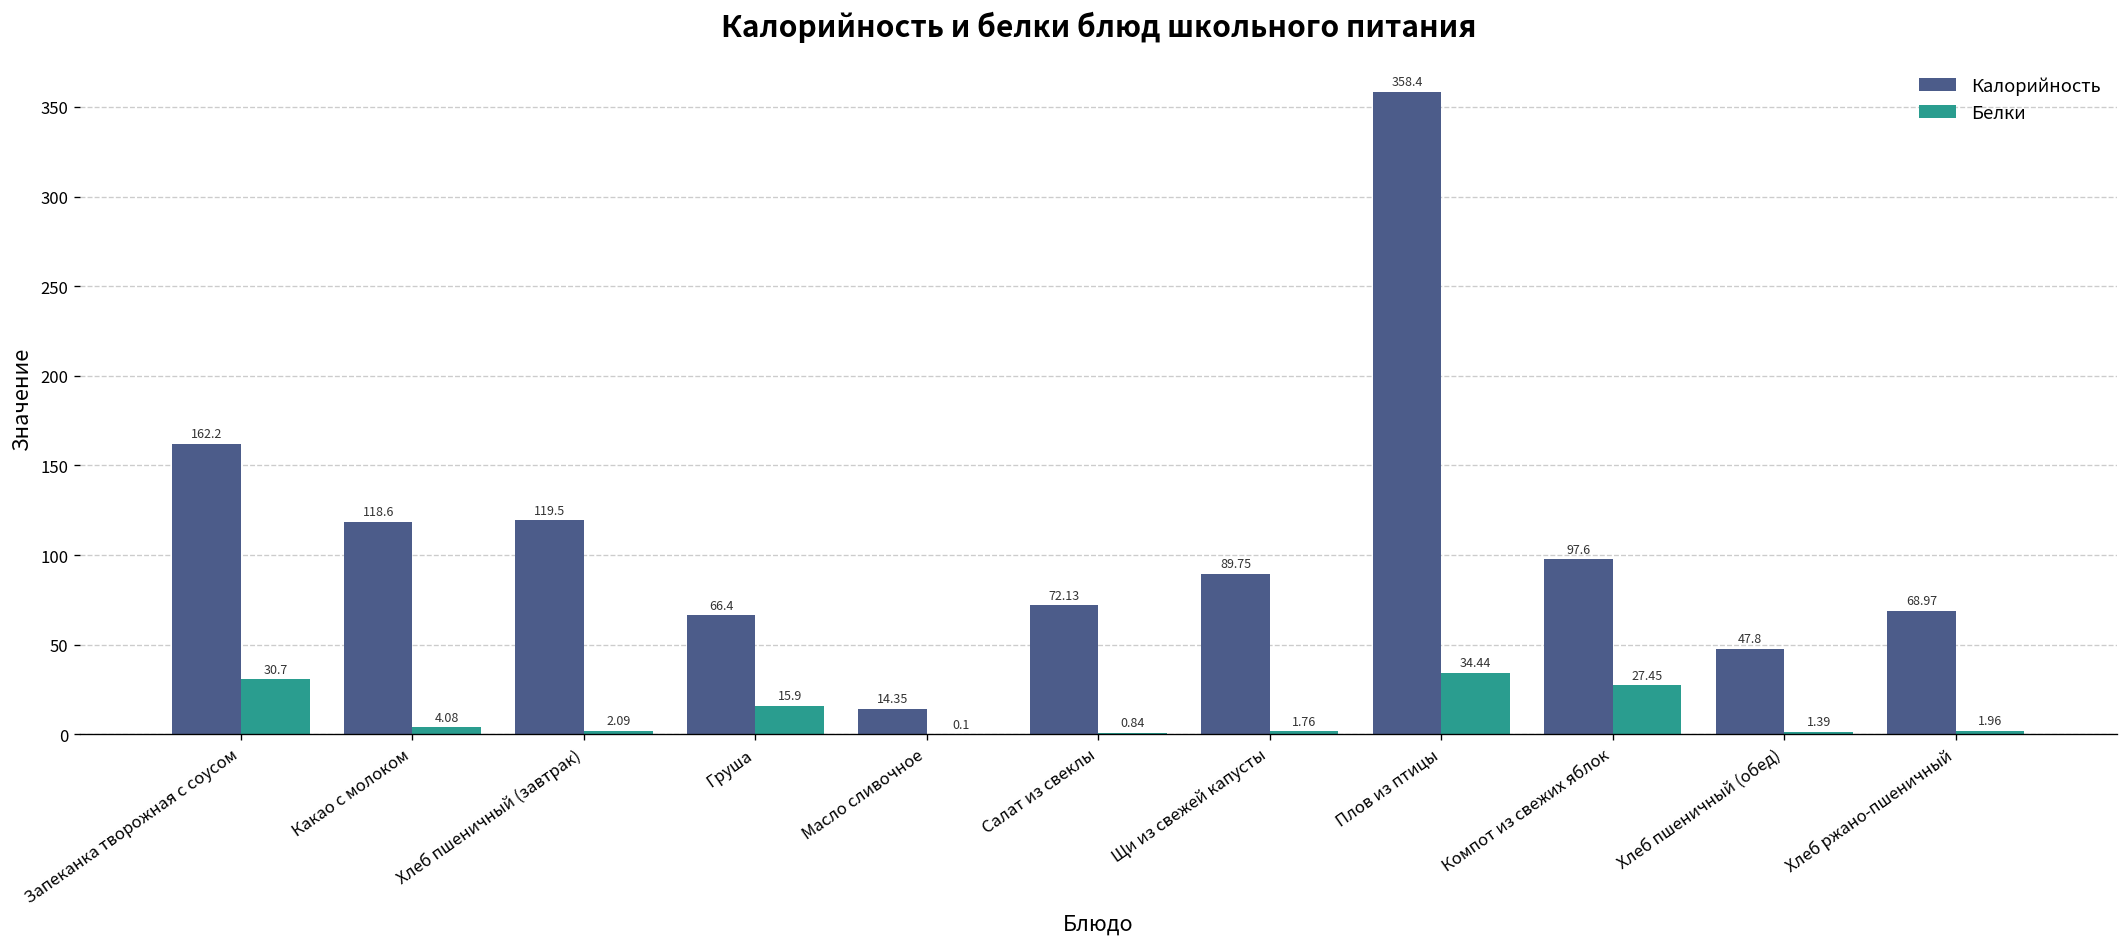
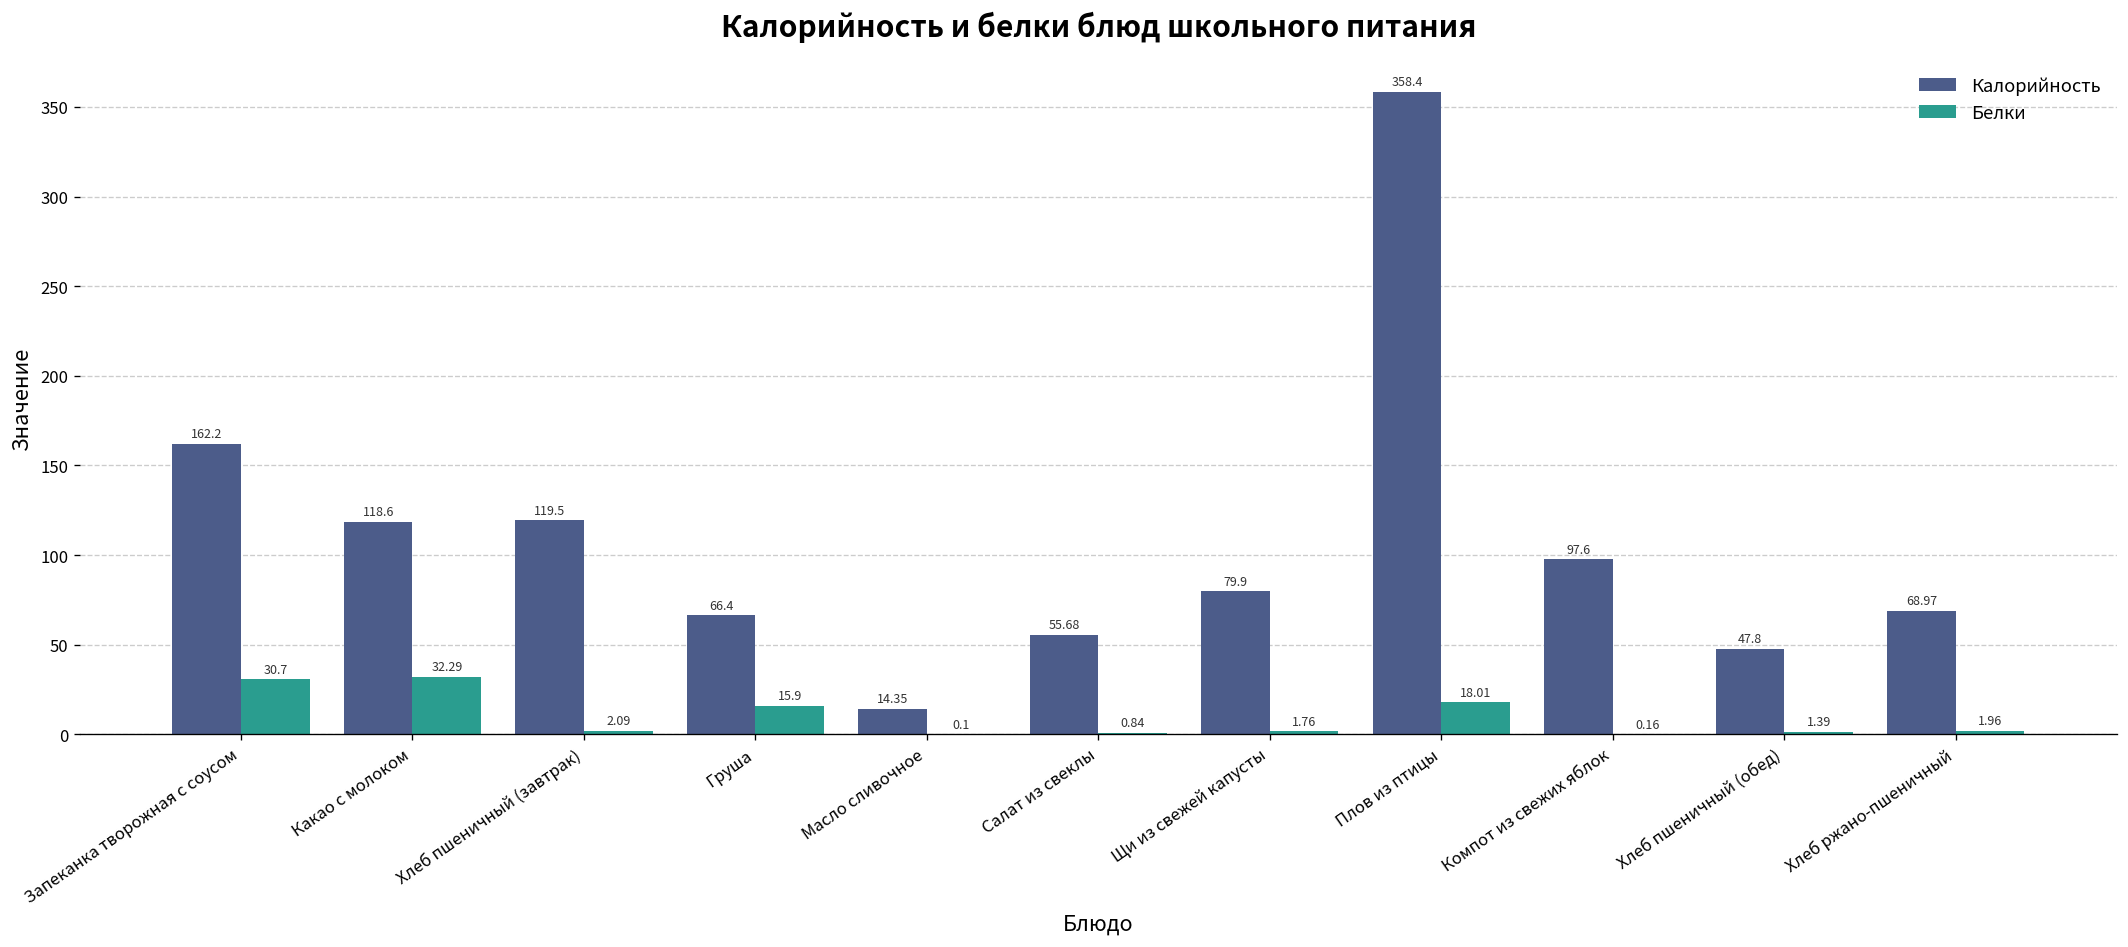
  {
    "Калорийность": {
      "Запеканка творожная с соусом": 162.2,
      "Какао с молоком": 118.6,
      "Хлеб пшеничный (завтрак)": 119.5,
      "Груша": 66.4,
      "Масло сливочное": 14.35,
-     "Салат из свеклы": 72.13,
-     "Щи из свежей капусты": 89.75,
+     "Салат из свеклы": 55.68,
+     "Щи из свежей капусты": 79.9,
      "Плов из птицы": 358.4,
      "Компот из свежих яблок": 97.6,
      "Хлеб пшеничный (обед)": 47.8,
      "Хлеб ржано-пшеничный": 68.97
    },
    "Белки": {
      "Запеканка творожная с соусом": 30.7,
-     "Какао с молоком": 4.08,
+     "Какао с молоком": 32.29,
      "Хлеб пшеничный (завтрак)": 2.09,
      "Груша": 15.9,
      "Масло сливочное": 0.1,
      "Салат из свеклы": 0.84,
      "Щи из свежей капусты": 1.76,
-     "Плов из птицы": 34.44,
-     "Компот из свежих яблок": 27.45,
+     "Плов из птицы": 18.01,
+     "Компот из свежих яблок": 0.16,
      "Хлеб пшеничный (обед)": 1.39,
      "Хлеб ржано-пшеничный": 1.96
    }
  }
